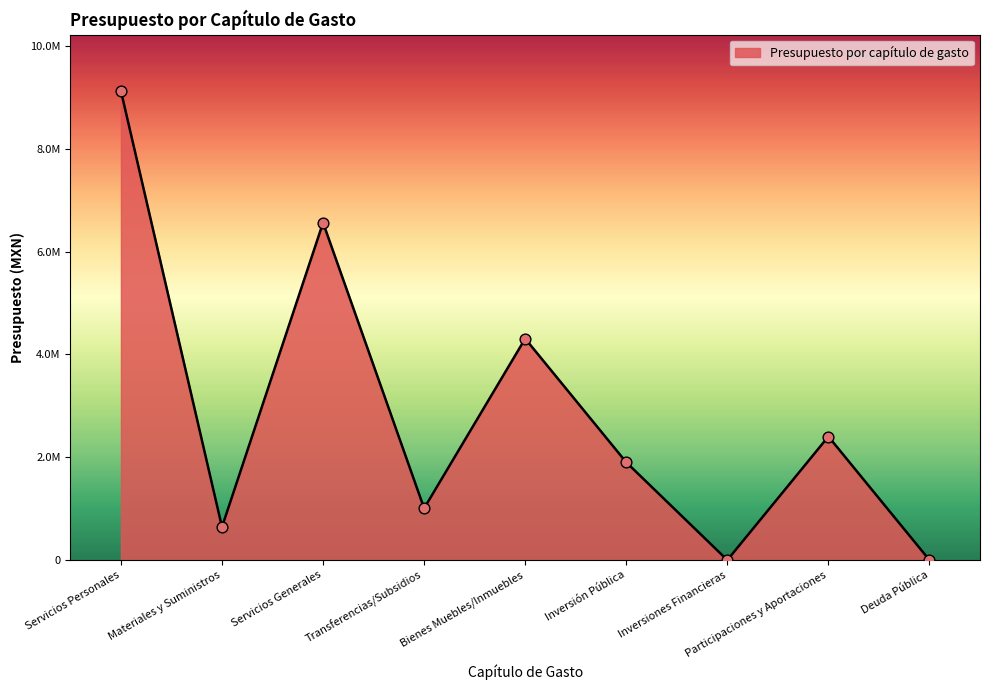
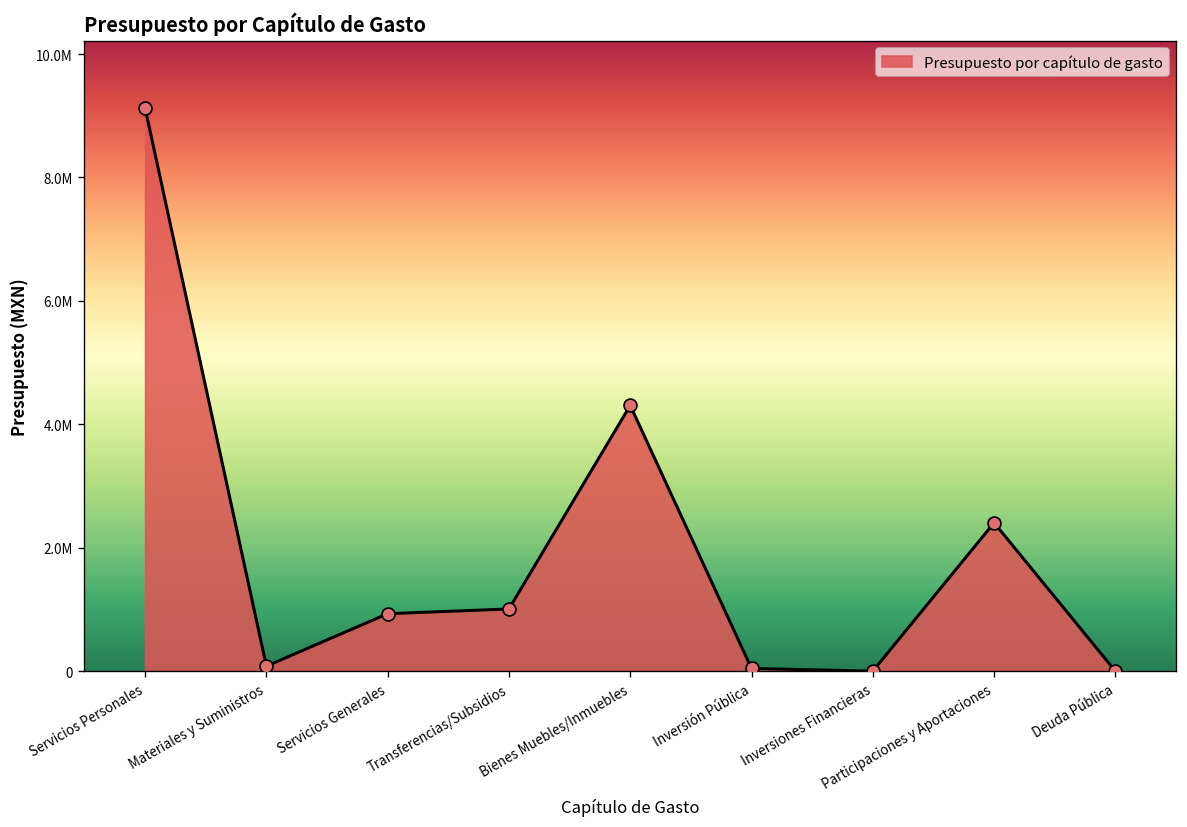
  {
    "Servicios Personales": 9100000,
-   "Materiales y Suministros": 600000,
-   "Servicios Generales": 6600000,
+   "Materiales y Suministros": 100000,
+   "Servicios Generales": 900000,
    "Transferencias/Subsidios": 1000000,
    "Bienes Muebles/Inmuebles": 4300000,
-   "Inversión Pública": 1900000,
+   "Inversión Pública": 0,
    "Inversiones Financieras": 0,
    "Participaciones y Aportaciones": 2400000,
    "Deuda Pública": 0
  }
